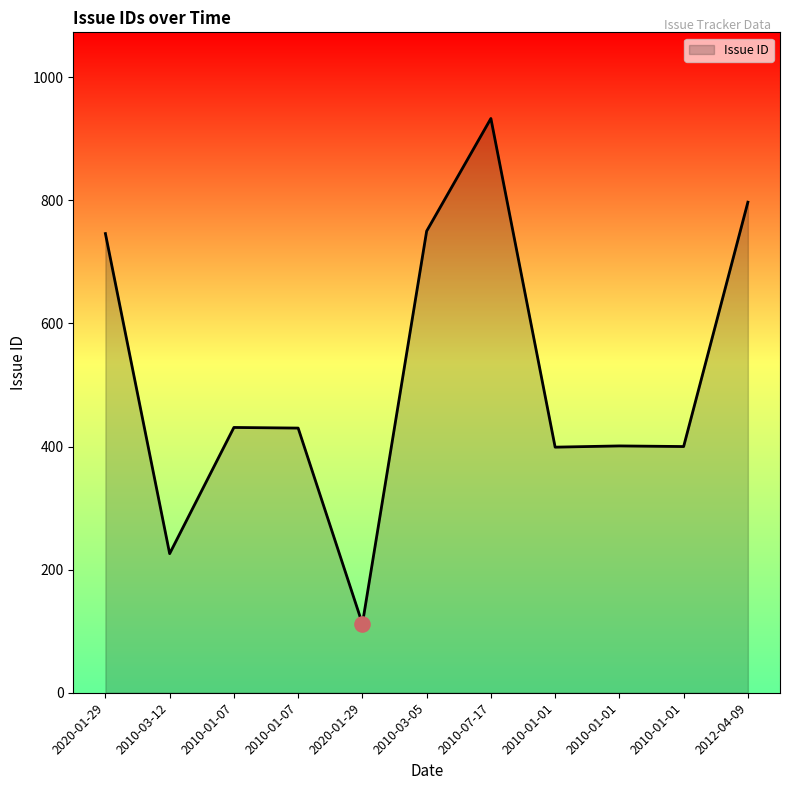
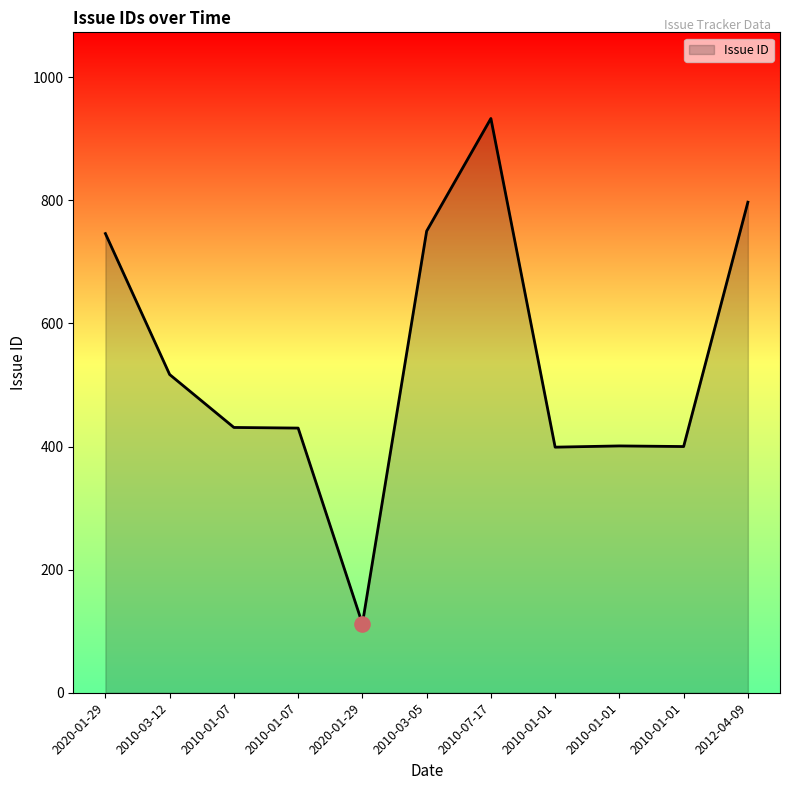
  {
    "Issue ID": {
-     "2010-03-12": 230,
+     "2010-03-12": 520,
      "2010-03-05": 750,
      "2010-07-17": 930,
      "2012-04-09": 800
    }
  }
